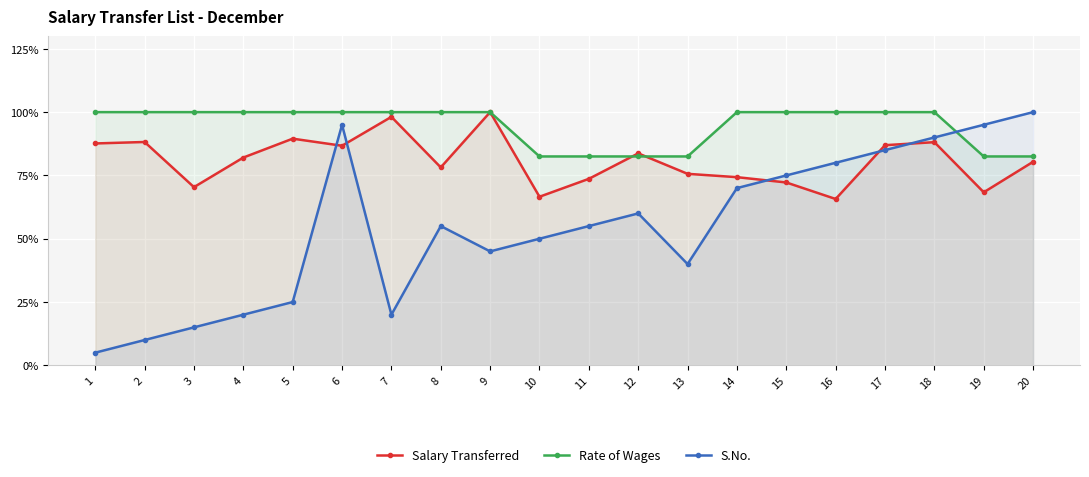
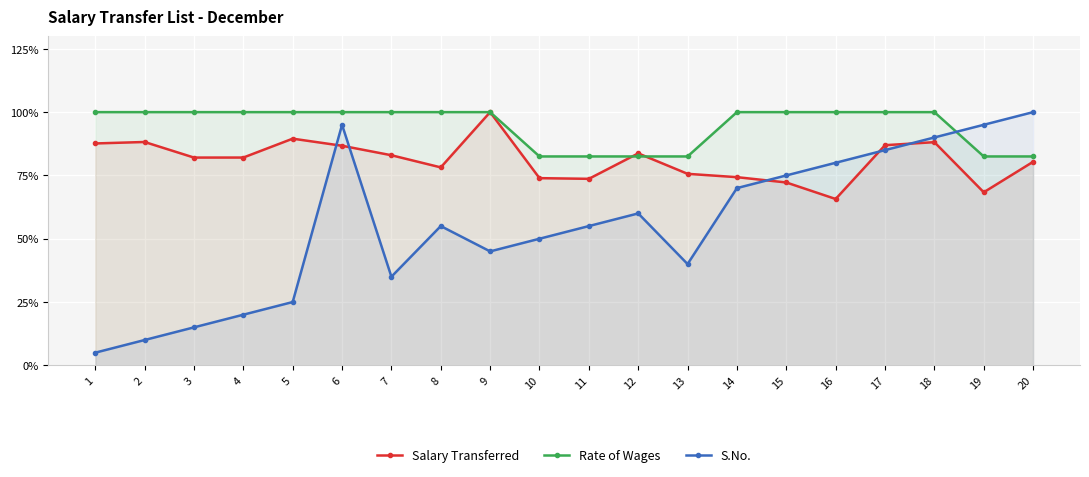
  {
    "Salary Transferred": {
      "1": "88%",
      "2": "88%",
-     "3": "70%",
+     "3": "82%",
      "4": "82%",
      "5": "90%",
      "6": "87%",
-     "7": "98%",
+     "7": "83%",
      "8": "78%",
-     "10": "67%",
+     "10": "74%",
      "11": "74%",
      "12": "84%",
      "13": "76%",
      "14": "74%",
      "15": "72%",
      "16": "66%",
      "17": "87%",
      "18": "88%",
      "19": "68%",
      "20": "80%"
    },
    "Rate of Wages": {
      "1": "100%",
      "2": "100%",
      "3": "100%",
      "4": "100%",
      "5": "100%",
      "6": "100%",
      "7": "100%",
      "8": "100%",
      "10": "82%",
      "11": "82%",
      "12": "82%",
      "13": "82%",
      "14": "100%",
      "15": "100%",
      "16": "100%",
      "17": "100%",
      "18": "100%",
      "19": "82%",
      "20": "82%"
    },
    "S.No.": {
      "1": "5%",
      "2": "10%",
      "3": "15%",
      "4": "20%",
      "5": "25%",
      "6": "95%",
-     "7": "20%",
+     "7": "35%",
      "8": "55%",
      "9": "45%",
      "10": "50%",
      "11": "55%",
      "12": "60%",
      "13": "40%",
      "14": "70%",
      "15": "75%",
      "16": "80%",
      "17": "85%",
      "18": "90%",
      "19": "95%",
      "20": "100%"
    }
  }
